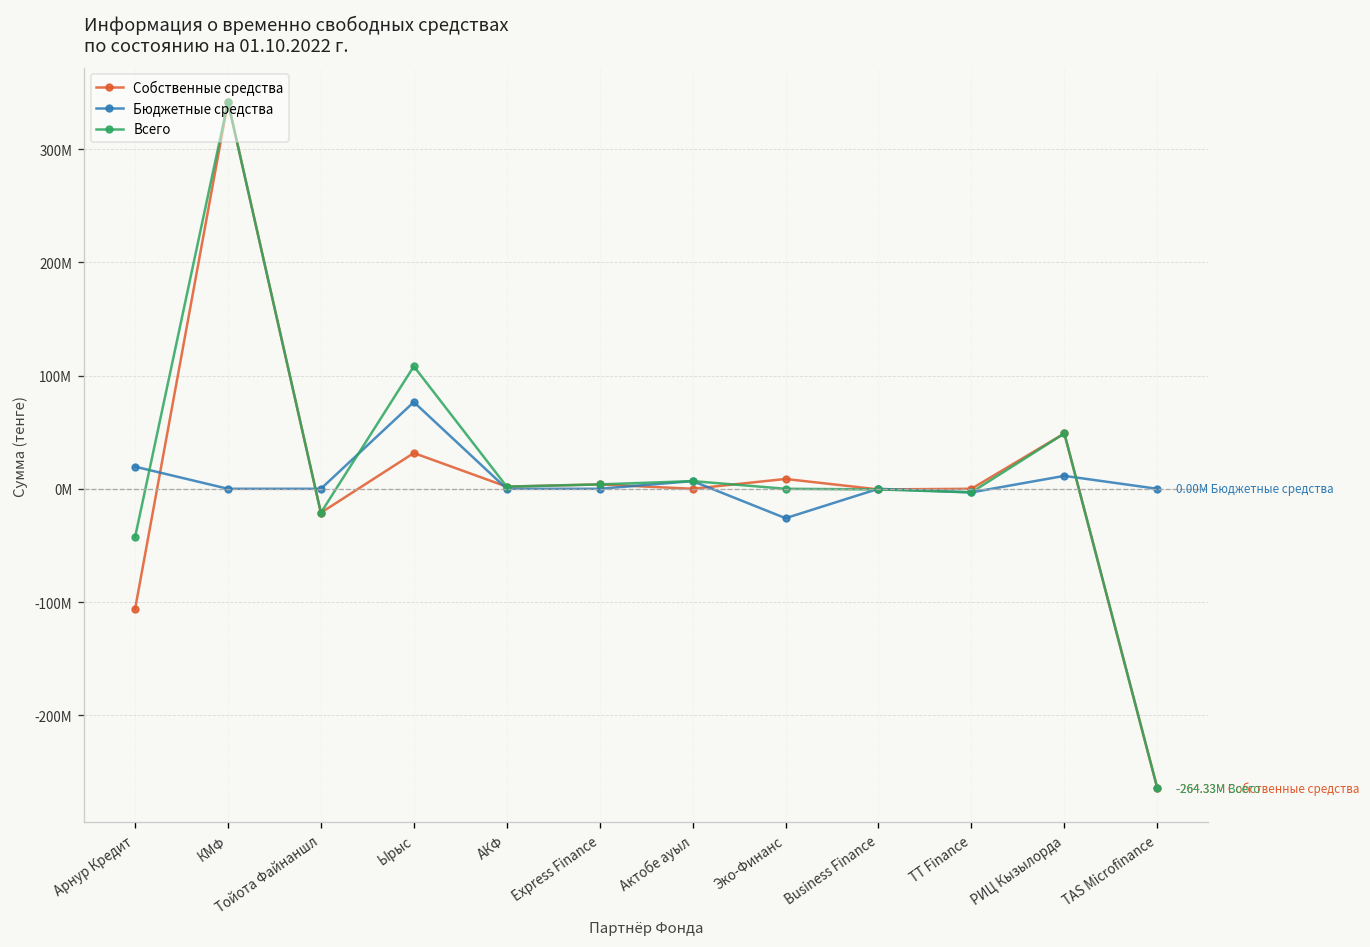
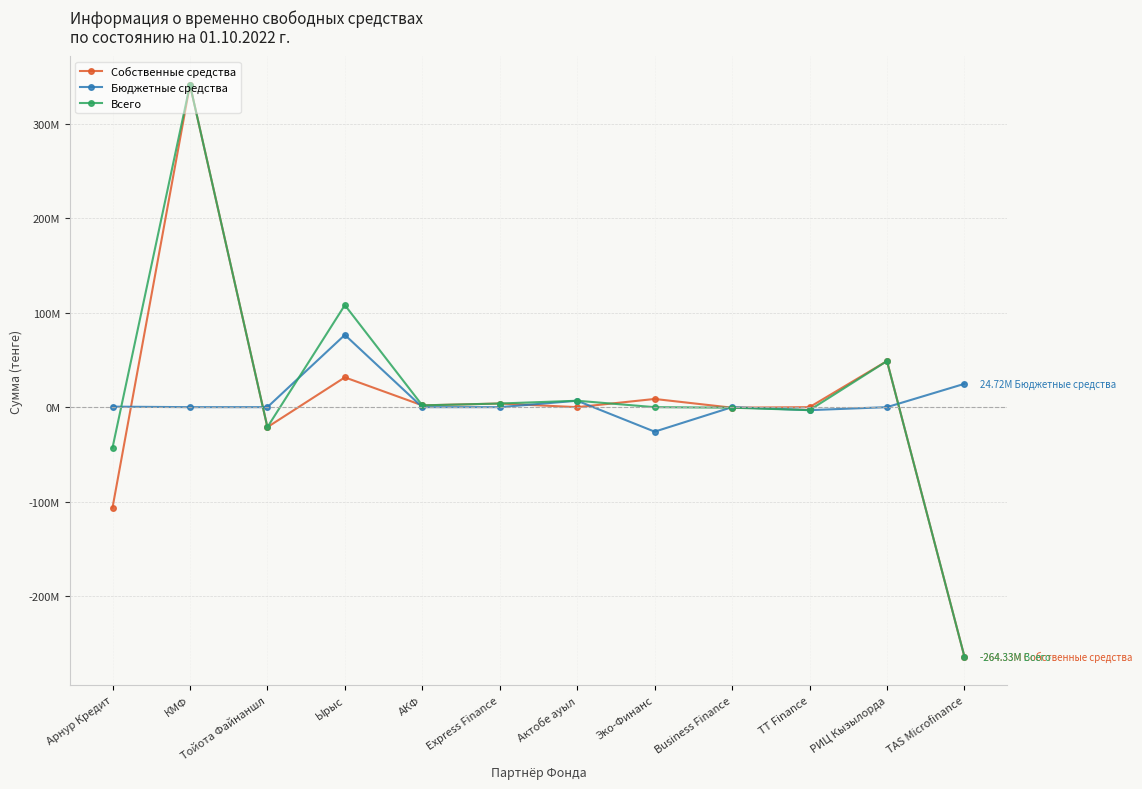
  {
    "Собственные средства": {
      "Арнур Кредит": "-110000000",
      "Ырыс": "30000000",
      "Актобе ауыл": "0",
      "Эко-Финанс": "10000000",
      "TT Finance": "0"
    },
    "Бюджетные средства": {
-     "Арнур Кредит": "20000000",
-     "РИЦ Кызылорда": "10000000",
-     "TAS Microfinance": "0.00M"
+     "Арнур Кредит": "0",
+     "РИЦ Кызылорда": "0",
+     "TAS Microfinance": "24.72M"
    },
    "Всего": {
      "Арнур Кредит": "-40000000",
      "Ырыс": "110000000",
      "Эко-Финанс": "0"
    }
  }
